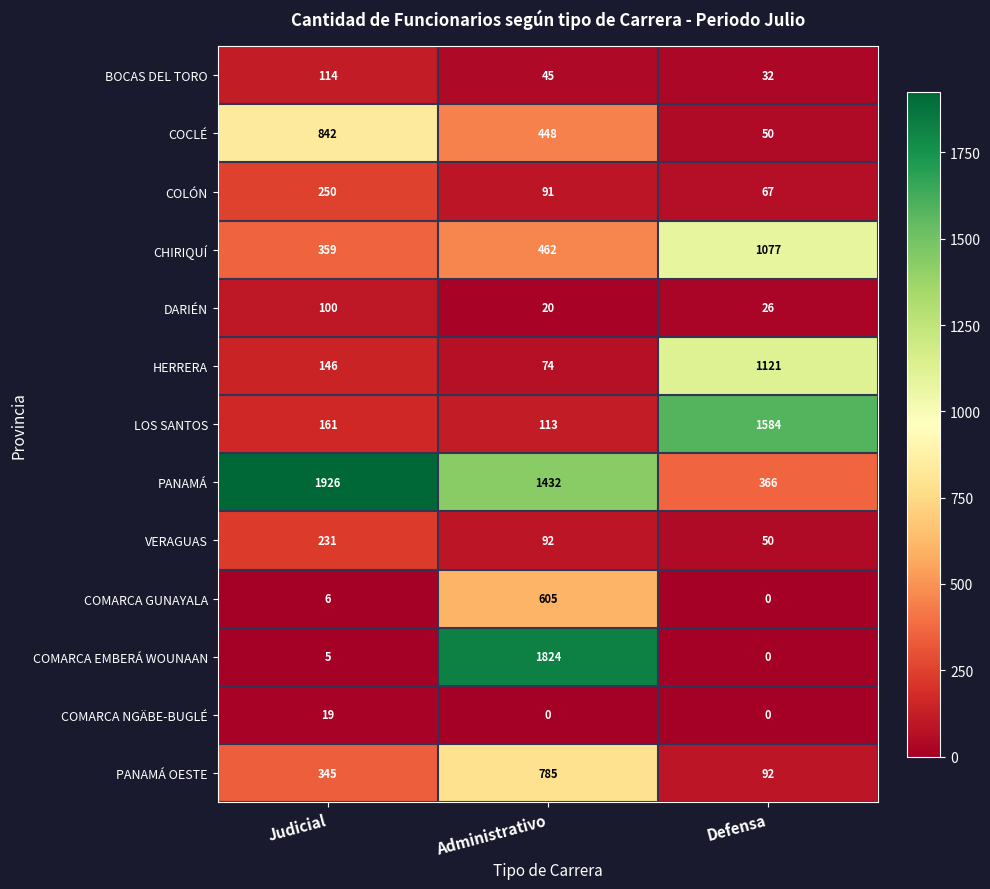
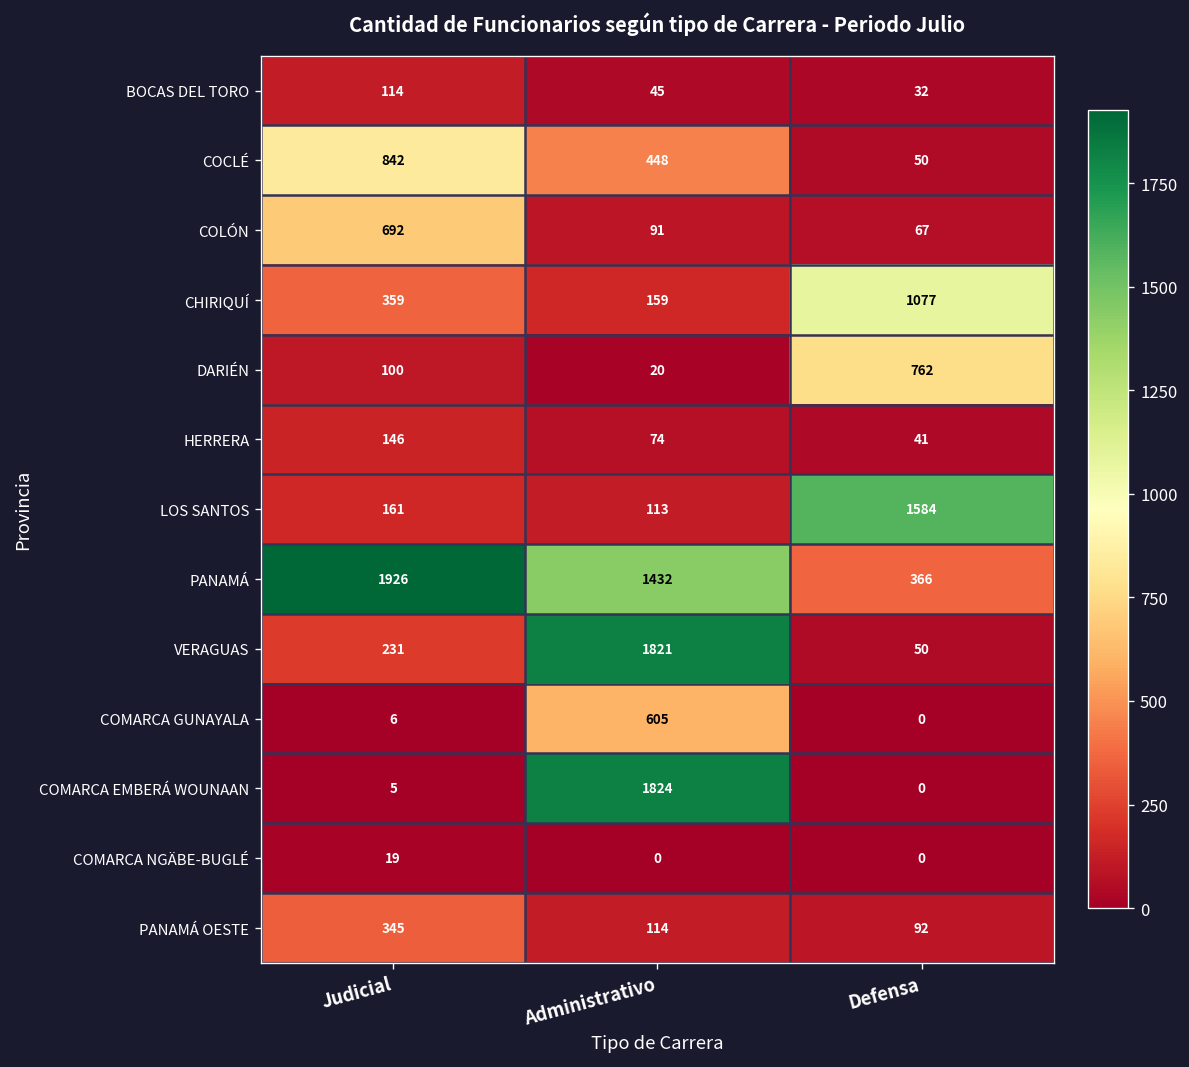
  {
    "BOCAS DEL TORO": {
      "Judicial": 114,
      "Administrativo": 45,
      "Defensa": 32
    },
    "COCLÉ": {
      "Judicial": 842,
      "Administrativo": 448,
      "Defensa": 50
    },
    "COLÓN": {
-     "Judicial": 250,
+     "Judicial": 692,
      "Administrativo": 91,
      "Defensa": 67
    },
    "CHIRIQUÍ": {
      "Judicial": 359,
-     "Administrativo": 462,
+     "Administrativo": 159,
      "Defensa": 1077
    },
    "DARIÉN": {
      "Judicial": 100,
      "Administrativo": 20,
-     "Defensa": 26
+     "Defensa": 762
    },
    "HERRERA": {
      "Judicial": 146,
      "Administrativo": 74,
-     "Defensa": 1121
+     "Defensa": 41
    },
    "LOS SANTOS": {
      "Judicial": 161,
      "Administrativo": 113,
      "Defensa": 1584
    },
    "PANAMÁ": {
      "Judicial": 1926,
      "Administrativo": 1432,
      "Defensa": 366
    },
    "VERAGUAS": {
      "Judicial": 231,
-     "Administrativo": 92,
+     "Administrativo": 1821,
      "Defensa": 50
    },
    "COMARCA GUNAYALA": {
      "Judicial": 6,
      "Administrativo": 605,
      "Defensa": 0
    },
    "COMARCA EMBERÁ WOUNAAN": {
      "Judicial": 5,
      "Administrativo": 1824,
      "Defensa": 0
    },
    "COMARCA NGÄBE-BUGLÉ": {
      "Judicial": 19,
      "Administrativo": 0,
      "Defensa": 0
    },
    "PANAMÁ OESTE": {
      "Judicial": 345,
-     "Administrativo": 785,
+     "Administrativo": 114,
      "Defensa": 92
    }
  }
